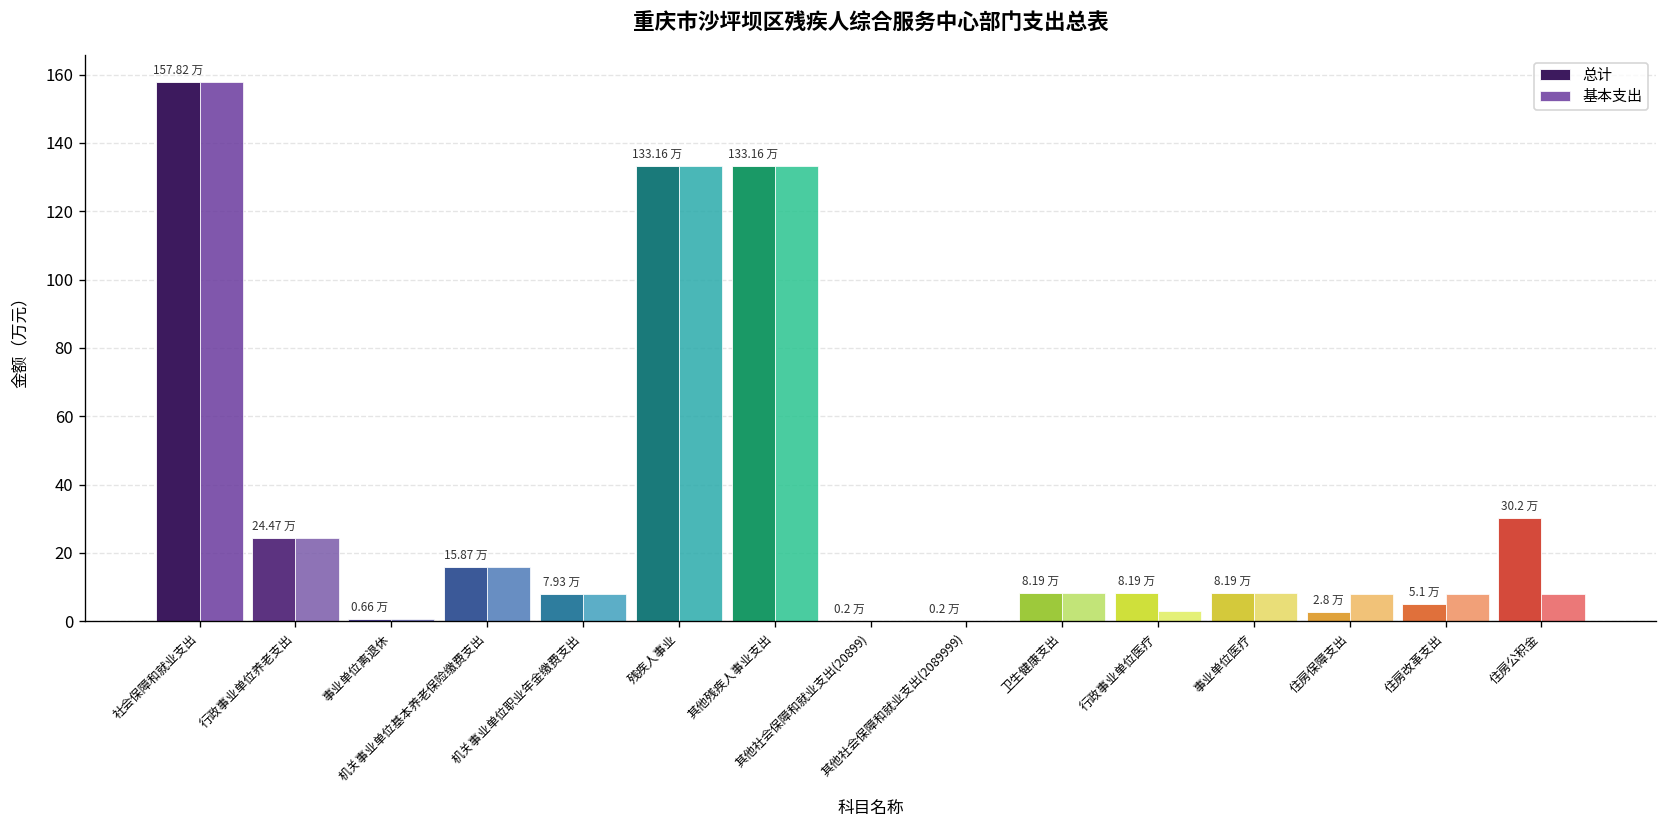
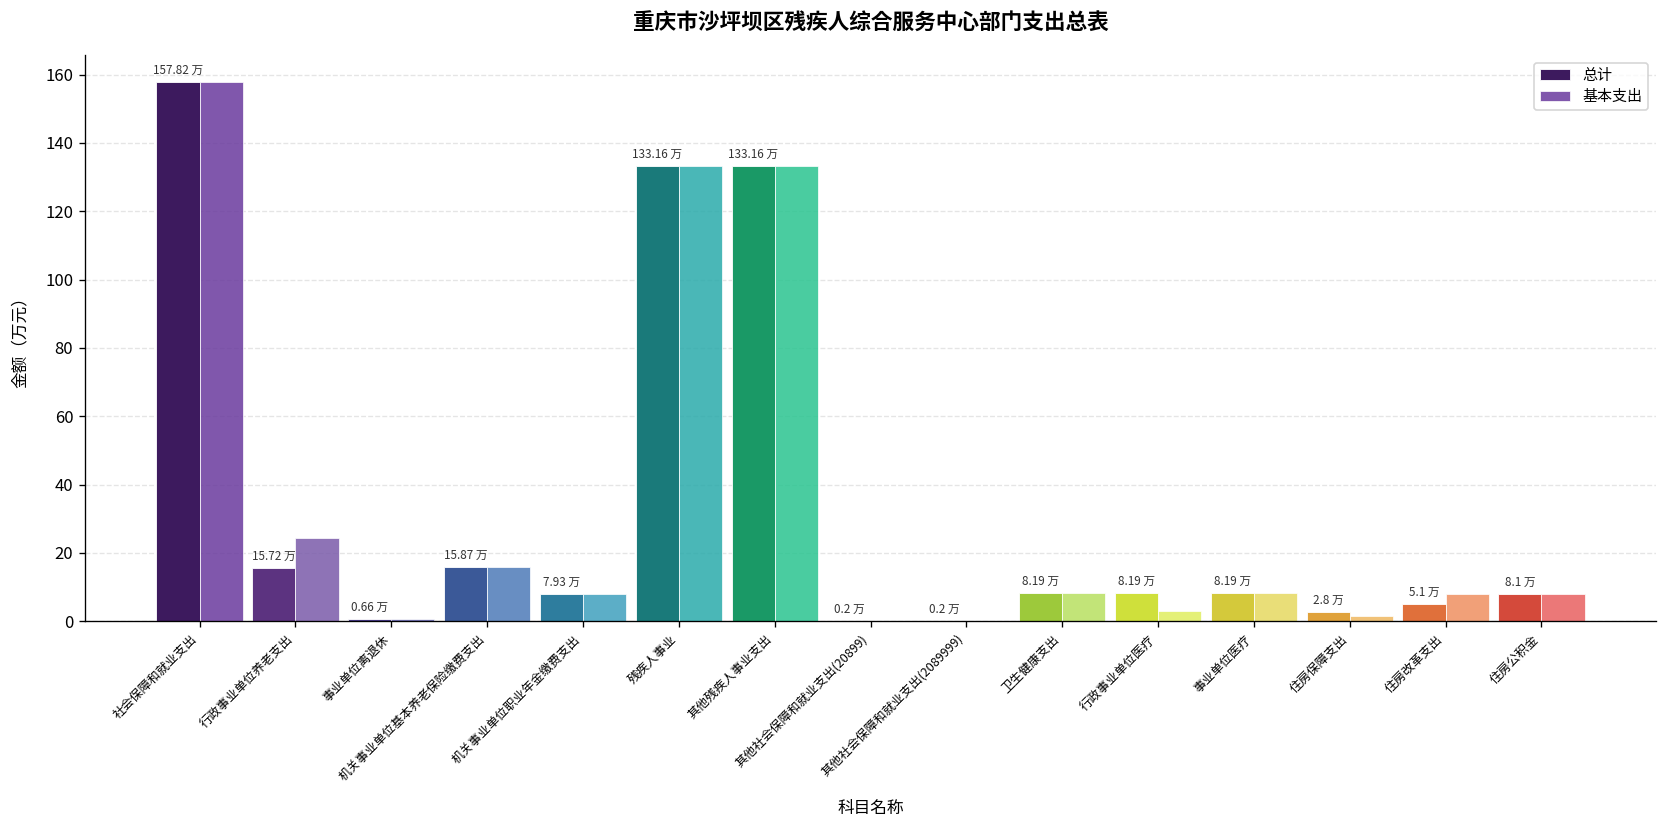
  {
    "总计": {
      "社会保障和就业支出": 157.82,
-     "行政事业单位养老支出": 24.47,
+     "行政事业单位养老支出": 15.72,
      "事业单位离退休": 0.66,
      "机关事业单位基本养老保险缴费支出": 15.87,
      "机关事业单位职业年金缴费支出": 7.93,
      "残疾人事业": 133.16,
      "其他残疾人事业支出": 133.16,
      "其他社会保障和就业支出(20899)": 0.2,
      "其他社会保障和就业支出(2089999)": 0.2,
      "卫生健康支出": 8.19,
      "行政事业单位医疗": 8.19,
      "事业单位医疗": 8.19,
      "住房保障支出": 2.8,
      "住房改革支出": 5.1,
-     "住房公积金": 30.2
+     "住房公积金": 8.1
    },
    "基本支出": {
      "行政事业单位医疗": 3,
-     "住房保障支出": 8,
+     "住房保障支出": 2,
      "住房改革支出": 8,
      "住房公积金": 8
    }
  }
